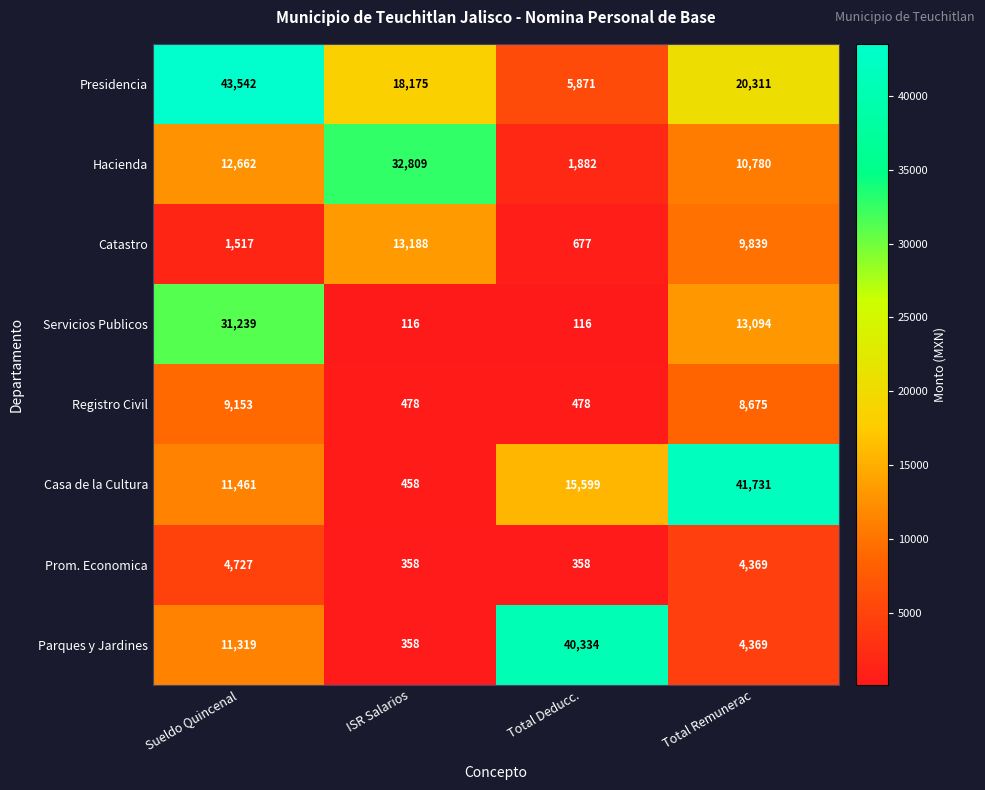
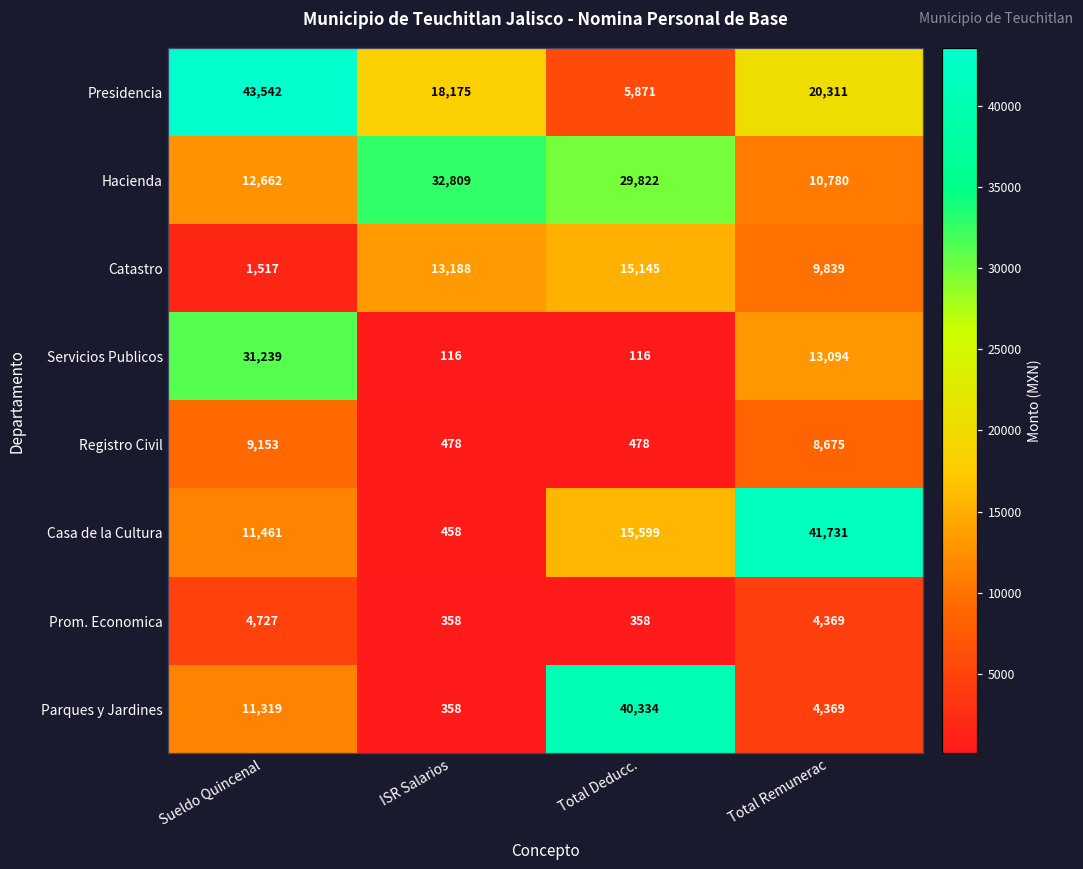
  {
    "Presidencia": {
      "Sueldo Quincenal": "43,542",
      "ISR Salarios": "18,175",
      "Total Deducc.": "5,871",
      "Total Remunerac": "20,311"
    },
    "Hacienda": {
      "Sueldo Quincenal": "12,662",
      "ISR Salarios": "32,809",
-     "Total Deducc.": "1,882",
+     "Total Deducc.": "29,822",
      "Total Remunerac": "10,780"
    },
    "Catastro": {
      "Sueldo Quincenal": "1,517",
      "ISR Salarios": "13,188",
-     "Total Deducc.": "677",
+     "Total Deducc.": "15,145",
      "Total Remunerac": "9,839"
    },
    "Servicios Publicos": {
      "Sueldo Quincenal": "31,239",
      "ISR Salarios": "116",
      "Total Deducc.": "116",
      "Total Remunerac": "13,094"
    },
    "Registro Civil": {
      "Sueldo Quincenal": "9,153",
      "ISR Salarios": "478",
      "Total Deducc.": "478",
      "Total Remunerac": "8,675"
    },
    "Casa de la Cultura": {
      "Sueldo Quincenal": "11,461",
      "ISR Salarios": "458",
      "Total Deducc.": "15,599",
      "Total Remunerac": "41,731"
    },
    "Prom. Economica": {
      "Sueldo Quincenal": "4,727",
      "ISR Salarios": "358",
      "Total Deducc.": "358",
      "Total Remunerac": "4,369"
    },
    "Parques y Jardines": {
      "Sueldo Quincenal": "11,319",
      "ISR Salarios": "358",
      "Total Deducc.": "40,334",
      "Total Remunerac": "4,369"
    }
  }
